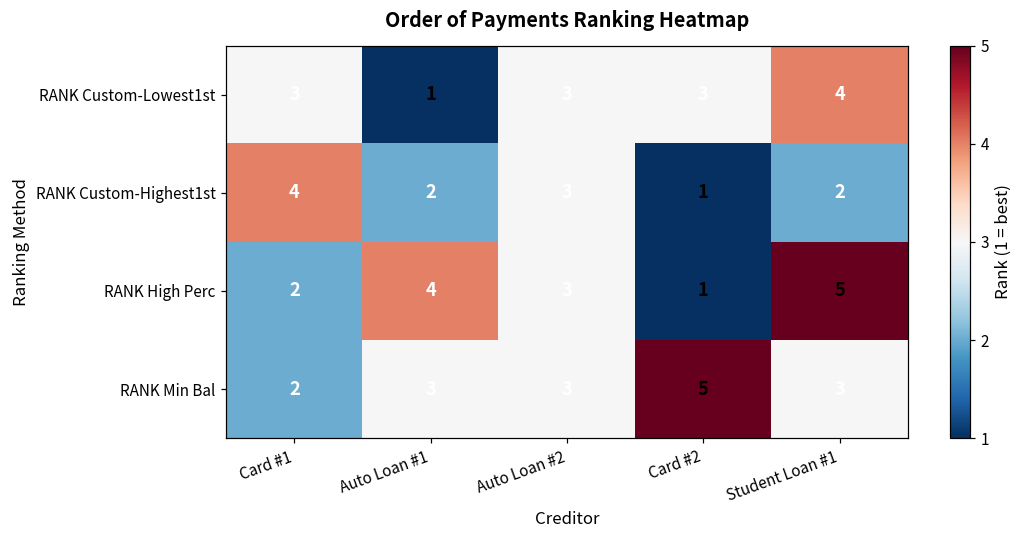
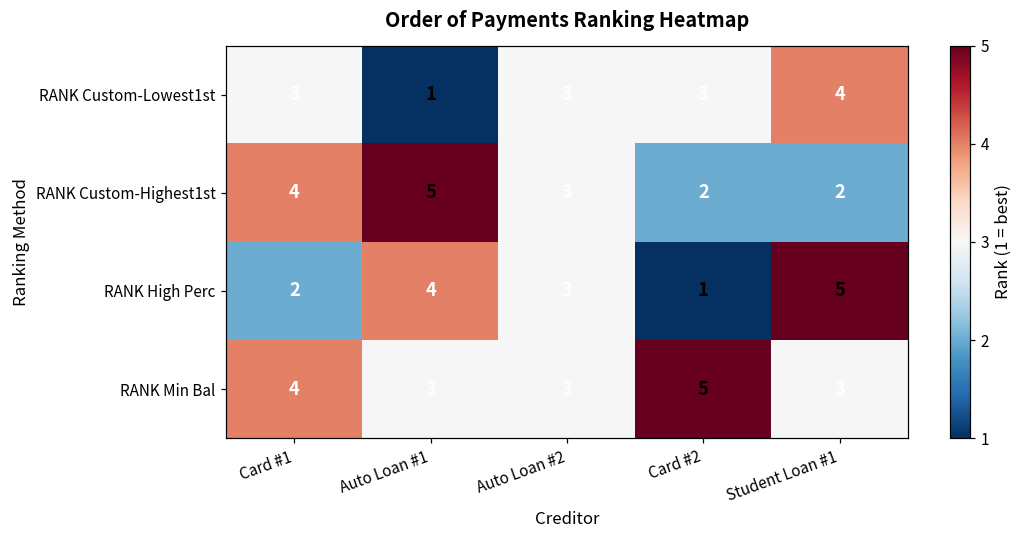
  {
    "RANK Custom-Lowest1st": {
      "Auto Loan #1": 1,
      "Student Loan #1": 4
    },
    "RANK Custom-Highest1st": {
      "Card #1": 4,
-     "Auto Loan #1": 2,
-     "Card #2": 1,
+     "Auto Loan #1": 5,
+     "Card #2": 2,
      "Student Loan #1": 2
    },
    "RANK High Perc": {
      "Card #1": 2,
      "Auto Loan #1": 4,
      "Card #2": 1,
      "Student Loan #1": 5
    },
    "RANK Min Bal": {
-     "Card #1": 2,
+     "Card #1": 4,
      "Card #2": 5
    }
  }
